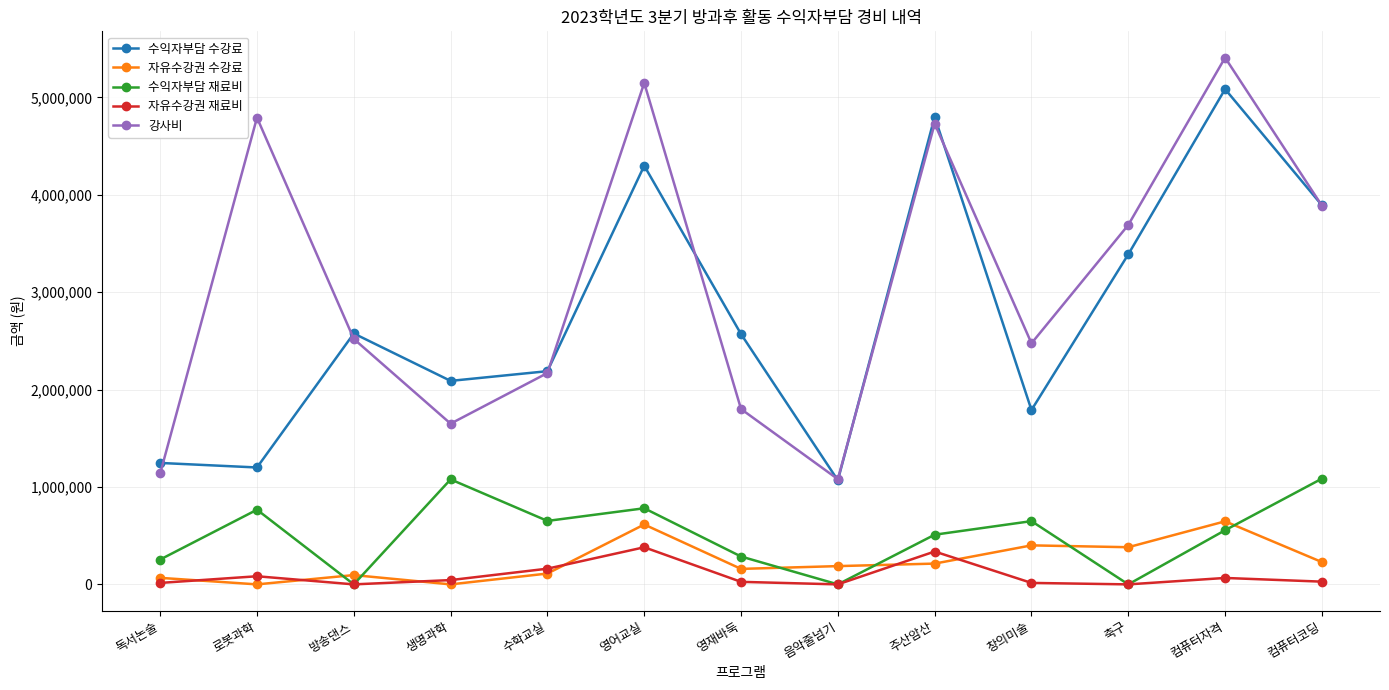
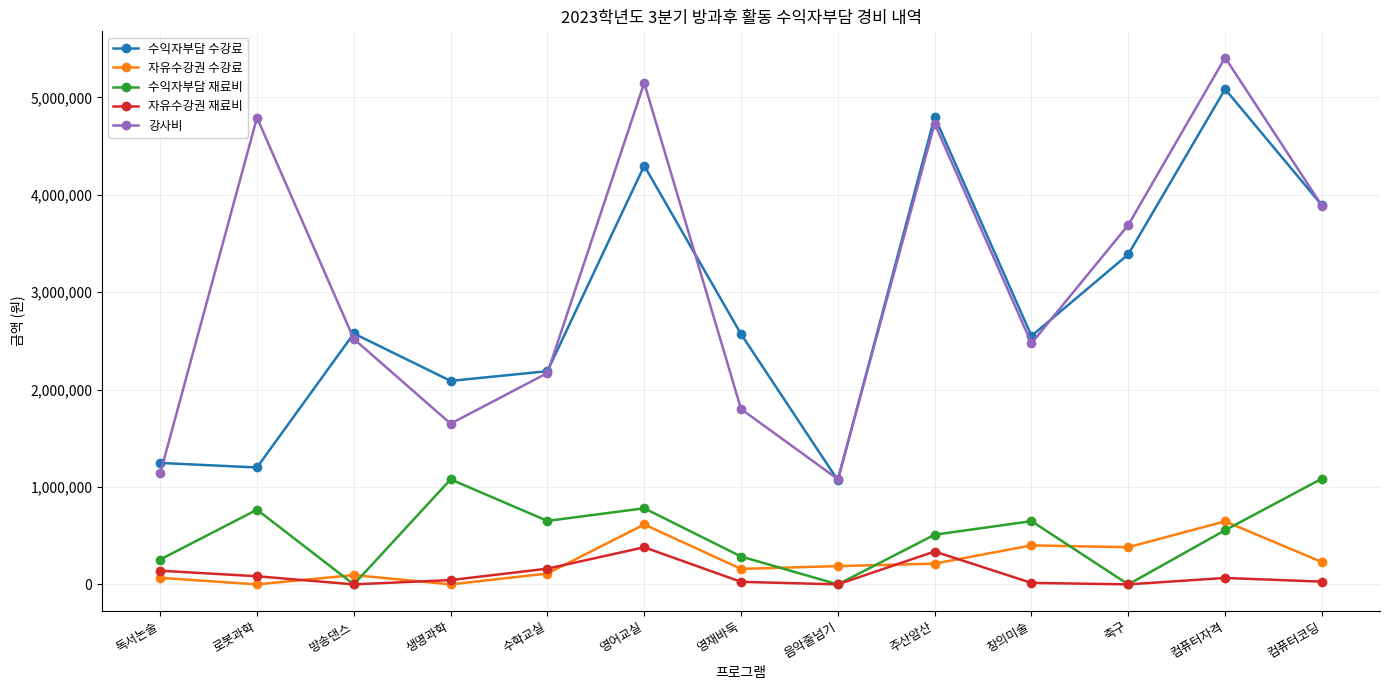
  {
    "수익자부담 수강료": {
      "독서논술": "1,200,000",
      "로봇과학": "1,200,000",
      "방송댄스": "2,600,000",
      "생명과학": "2,100,000",
      "영어교실": "4,300,000",
      "영재바둑": "2,600,000",
      "주산암산": "4,800,000",
-     "창의미술": "1,800,000",
+     "창의미술": "2,600,000",
      "축구": "3,400,000",
      "컴퓨터자격": "5,100,000"
    },
    "자유수강권 수강료": {
      "독서논술": "100,000",
      "로봇과학": "0",
      "방송댄스": "100,000",
      "생명과학": "0",
      "수학교실": "100,000",
      "영어교실": "600,000",
      "영재바둑": "200,000",
      "음악줄넘기": "200,000",
      "주산암산": "200,000",
      "창의미술": "400,000",
      "축구": "400,000",
      "컴퓨터자격": "600,000",
      "컴퓨터코딩": "200,000"
    },
    "수익자부담 재료비": {
      "독서논술": "300,000",
      "로봇과학": "800,000",
      "생명과학": "1,100,000",
      "수학교실": "700,000",
      "영어교실": "800,000",
      "영재바둑": "300,000",
      "주산암산": "500,000",
      "창의미술": "600,000",
      "컴퓨터자격": "600,000",
      "컴퓨터코딩": "1,100,000"
    },
    "자유수강권 재료비": {
-     "독서논술": "0",
+     "독서논술": "100,000",
      "로봇과학": "100,000",
      "생명과학": "0",
      "수학교실": "200,000",
      "영어교실": "400,000",
      "영재바둑": "0",
      "주산암산": "300,000",
      "창의미술": "0",
      "컴퓨터자격": "100,000",
      "컴퓨터코딩": "0"
    },
    "강사비": {
      "독서논술": "1,100,000",
      "로봇과학": "4,800,000",
      "방송댄스": "2,500,000",
      "생명과학": "1,700,000",
      "영어교실": "5,100,000",
      "영재바둑": "1,800,000",
      "주산암산": "4,700,000",
      "창의미술": "2,500,000",
      "축구": "3,700,000",
      "컴퓨터자격": "5,400,000"
    }
  }
